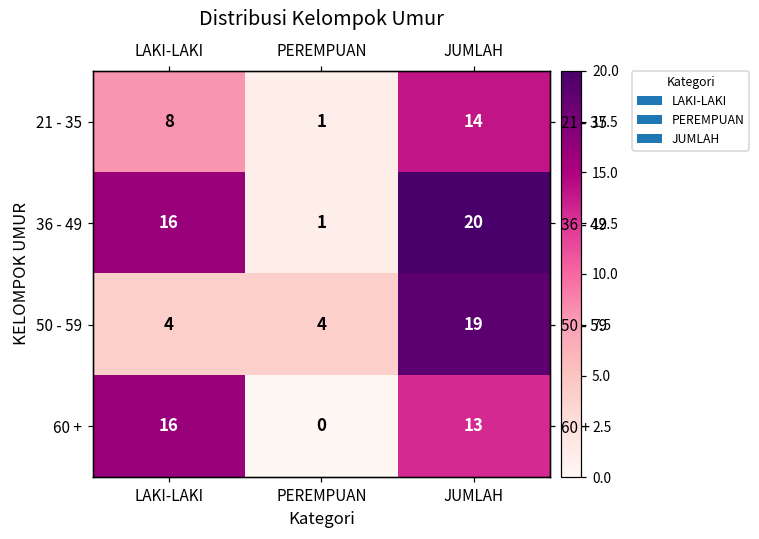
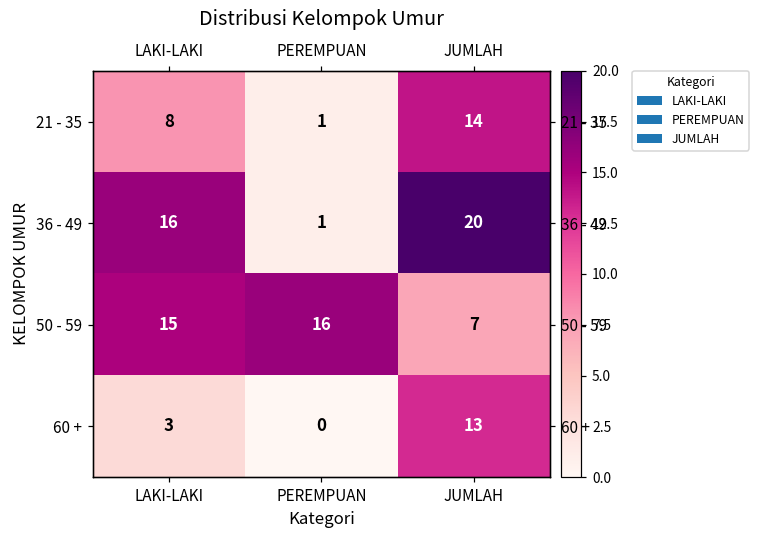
  {
    "21 - 35": {
      "LAKI-LAKI": 8,
      "PEREMPUAN": 1,
      "JUMLAH": 14
    },
    "36 - 49": {
      "LAKI-LAKI": 16,
      "PEREMPUAN": 1,
      "JUMLAH": 20
    },
    "50 - 59": {
-     "LAKI-LAKI": 4,
-     "PEREMPUAN": 4,
-     "JUMLAH": 19
+     "LAKI-LAKI": 15,
+     "PEREMPUAN": 16,
+     "JUMLAH": 7
    },
    "60 +": {
-     "LAKI-LAKI": 16,
+     "LAKI-LAKI": 3,
      "PEREMPUAN": 0,
      "JUMLAH": 13
    }
  }
